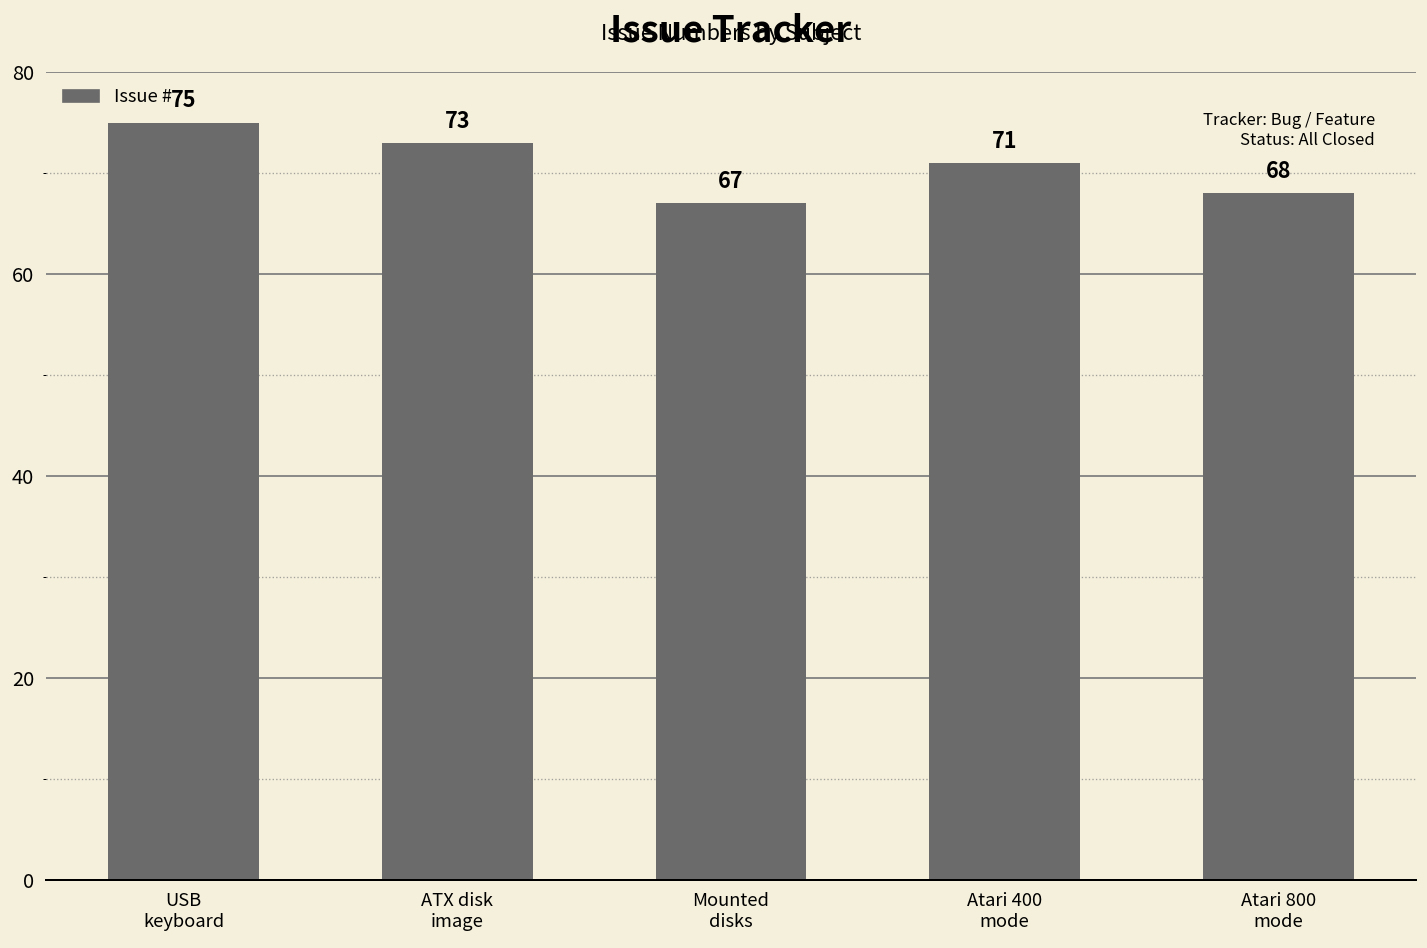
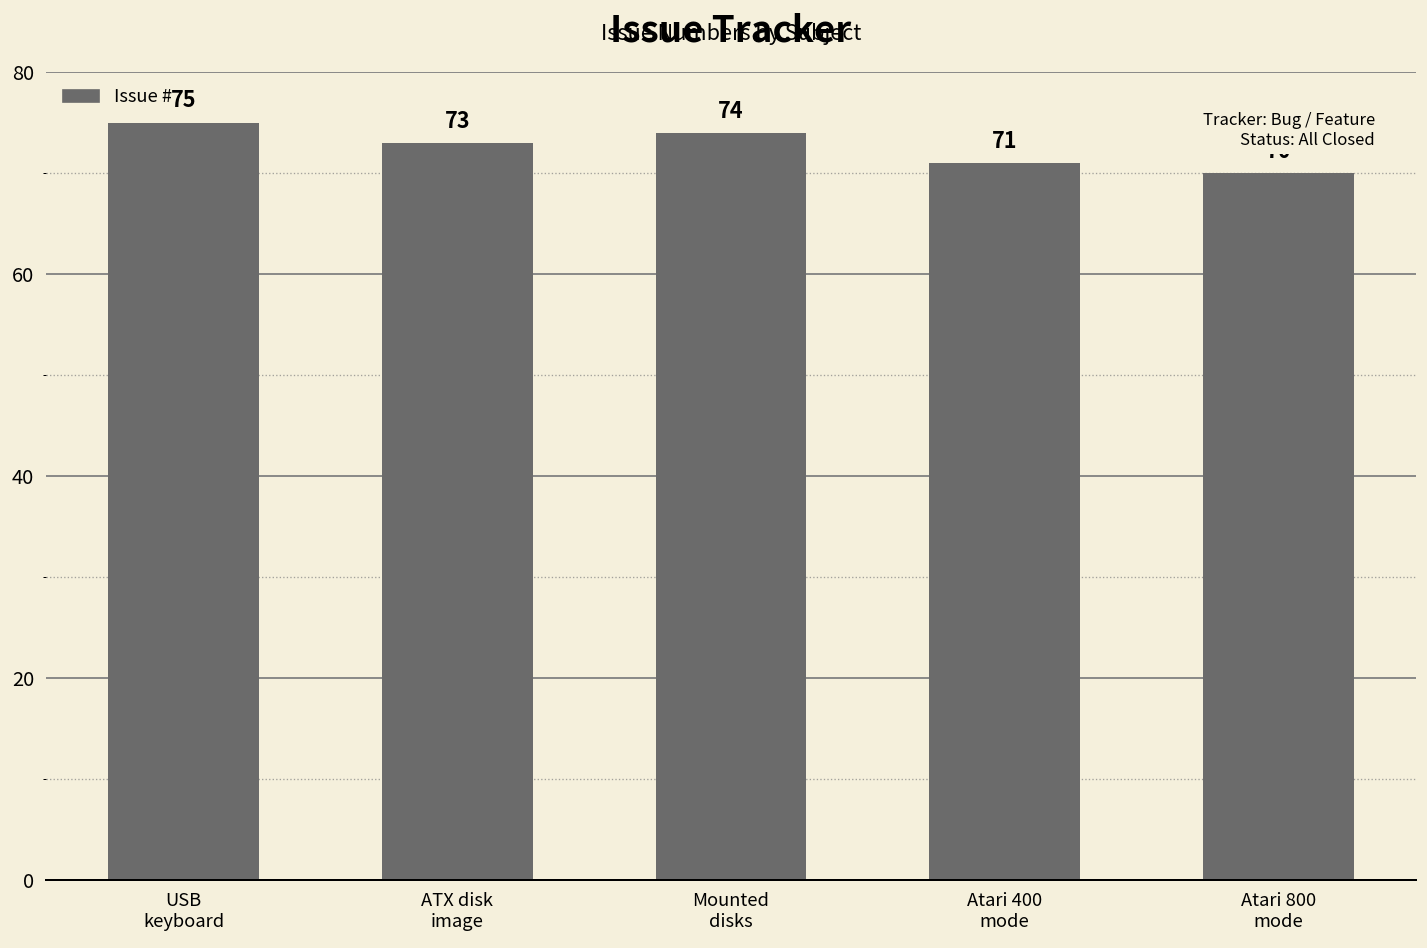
  {
    "USB keyboard": 75,
    "ATX disk image": 73,
-   "Mounted disks": 67,
+   "Mounted disks": 74,
    "Atari 400 mode": 71,
-   "Atari 800 mode": 68
+   "Atari 800 mode": 70
  }
